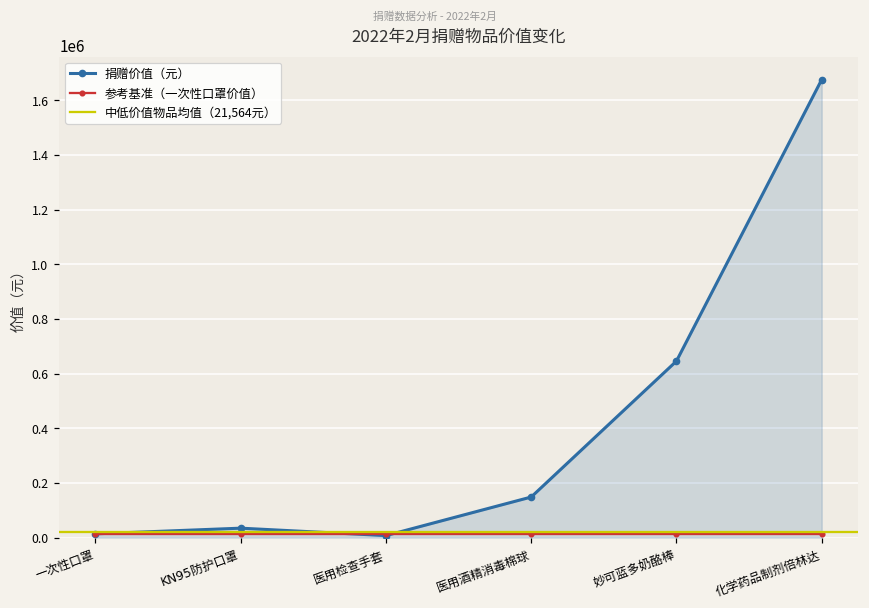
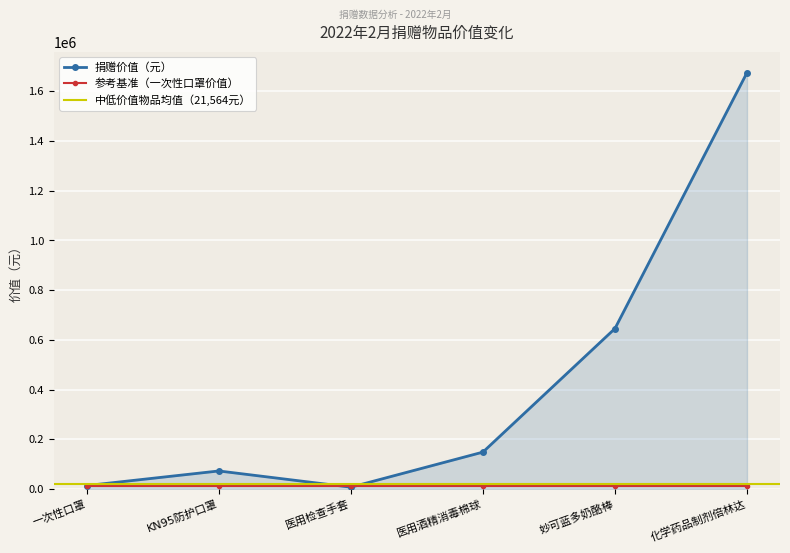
  {
    "捐赠价值（元）": {
-     "KN95防护口罩": 30000,
+     "KN95防护口罩": 70000,
      "医用酒精消毒棉球": 150000,
      "妙可蓝多奶酪棒": 650000,
      "化学药品制剂倍林达": 1680000
    },
    "参考基准（一次性口罩价值）": {
      "KN95防护口罩": 10000,
      "医用酒精消毒棉球": 10000,
      "妙可蓝多奶酪棒": 10000,
      "化学药品制剂倍林达": 10000
    }
  }
